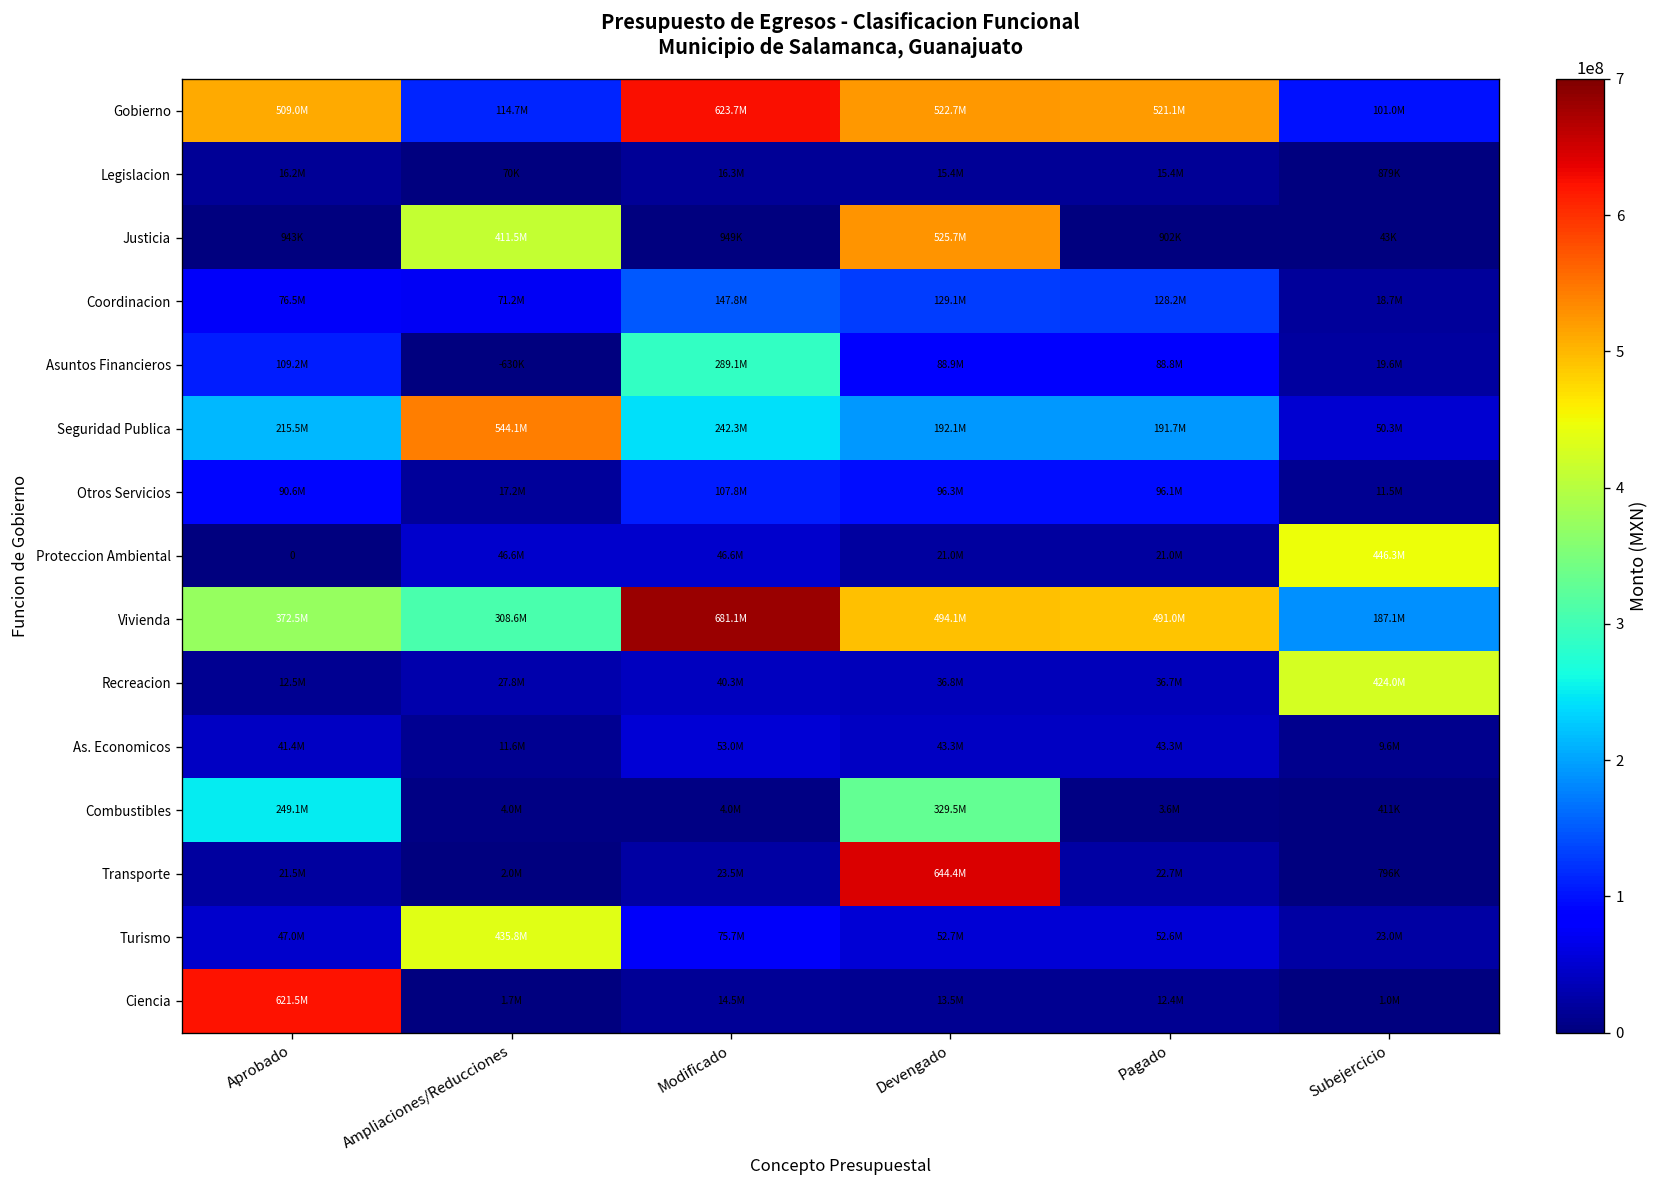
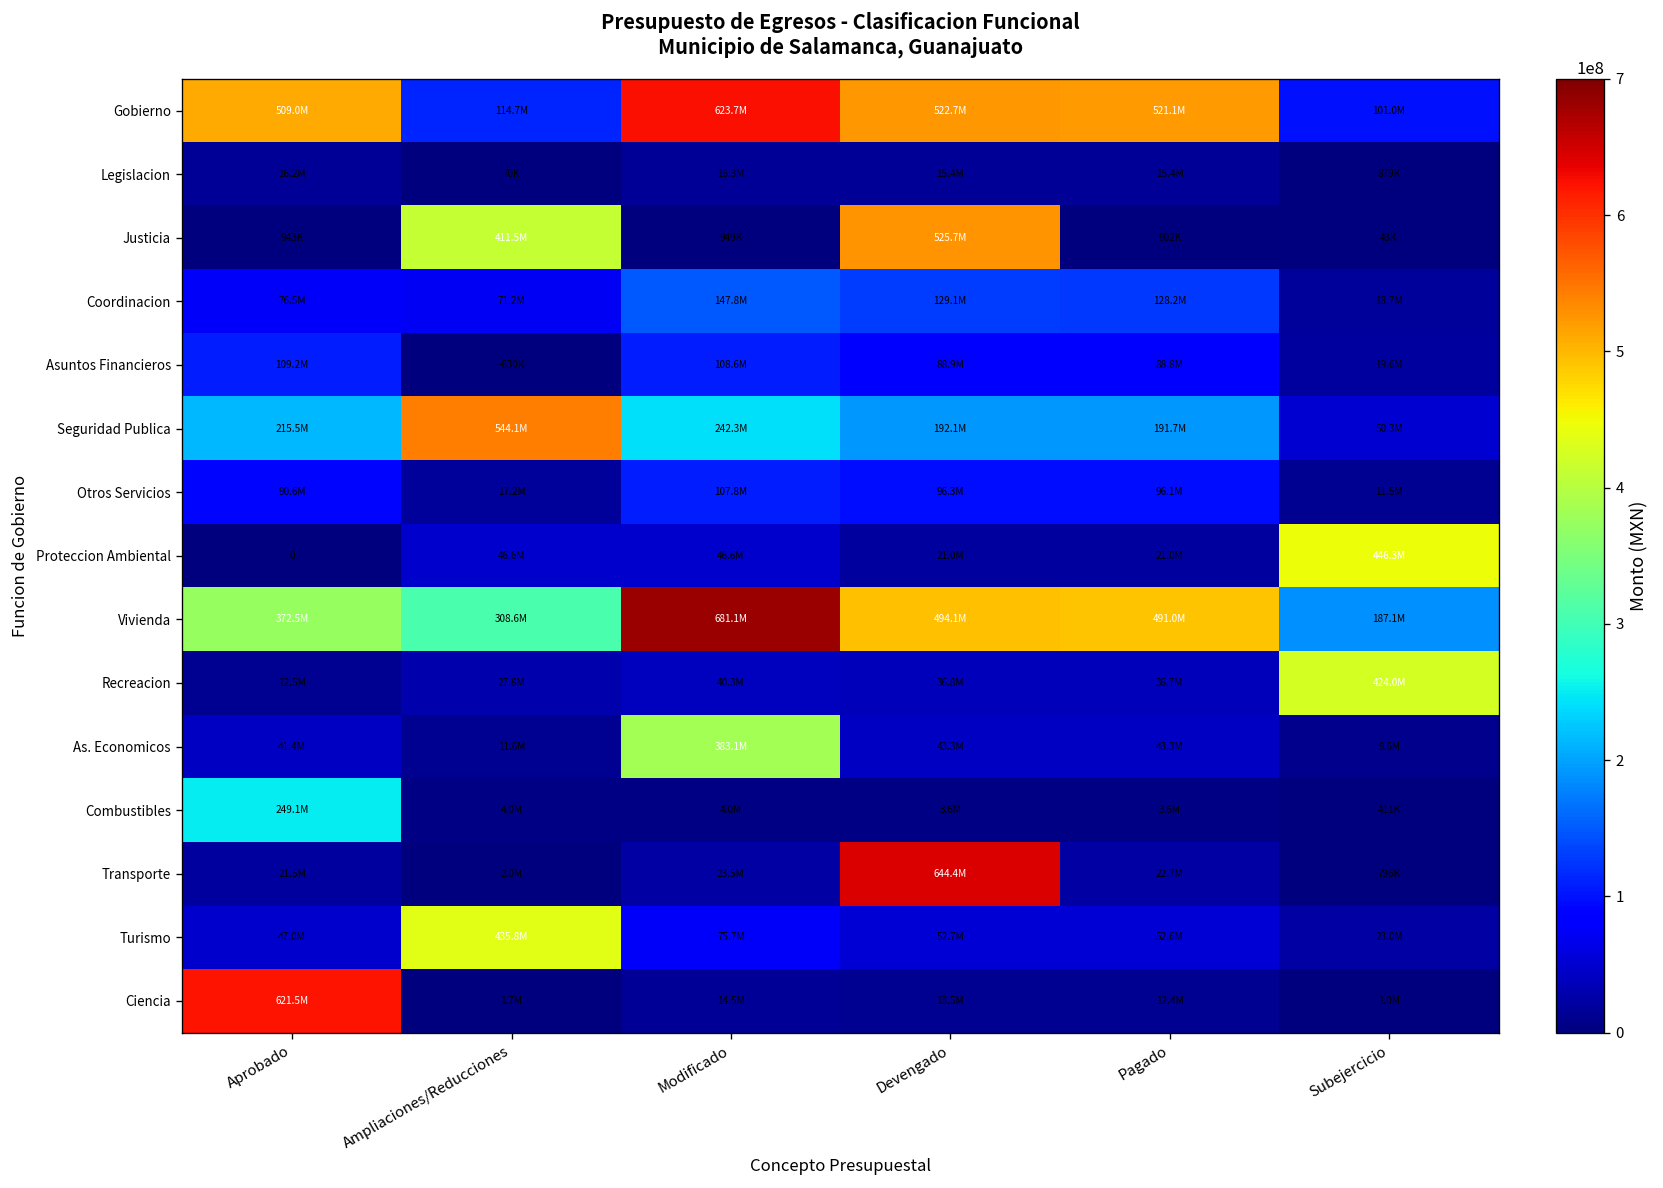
  {
    "Gobierno": {
      "Aprobado": "509.0M",
      "Ampliaciones/Reducciones": "114.7M",
      "Modificado": "623.7M",
      "Devengado": "522.7M",
      "Pagado": "521.1M",
      "Subejercicio": "101.0M"
    },
    "Legislacion": {
      "Aprobado": "16.2M",
      "Ampliaciones/Reducciones": "70K",
      "Modificado": "16.3M",
      "Devengado": "15.4M",
      "Pagado": "15.4M",
      "Subejercicio": "879K"
    },
    "Justicia": {
      "Aprobado": "943K",
      "Ampliaciones/Reducciones": "411.5M",
      "Modificado": "949K",
      "Devengado": "525.7M",
      "Pagado": "902K",
      "Subejercicio": "43K"
    },
    "Coordinacion": {
      "Aprobado": "76.5M",
      "Ampliaciones/Reducciones": "71.2M",
      "Modificado": "147.8M",
      "Devengado": "129.1M",
      "Pagado": "128.2M",
      "Subejercicio": "18.7M"
    },
    "Asuntos Financieros": {
      "Aprobado": "109.2M",
      "Ampliaciones/Reducciones": "-630K",
-     "Modificado": "289.1M",
+     "Modificado": "108.6M",
      "Devengado": "88.9M",
      "Pagado": "88.8M",
      "Subejercicio": "19.6M"
    },
    "Seguridad Publica": {
      "Aprobado": "215.5M",
      "Ampliaciones/Reducciones": "544.1M",
      "Modificado": "242.3M",
      "Devengado": "192.1M",
      "Pagado": "191.7M",
      "Subejercicio": "50.3M"
    },
    "Otros Servicios": {
      "Aprobado": "90.6M",
      "Ampliaciones/Reducciones": "17.2M",
      "Modificado": "107.8M",
      "Devengado": "96.3M",
      "Pagado": "96.1M",
      "Subejercicio": "11.5M"
    },
    "Proteccion Ambiental": {
      "Aprobado": "0",
      "Ampliaciones/Reducciones": "46.6M",
      "Modificado": "46.6M",
      "Devengado": "21.0M",
      "Pagado": "21.0M",
      "Subejercicio": "446.3M"
    },
    "Vivienda": {
      "Aprobado": "372.5M",
      "Ampliaciones/Reducciones": "308.6M",
      "Modificado": "681.1M",
      "Devengado": "494.1M",
      "Pagado": "491.0M",
      "Subejercicio": "187.1M"
    },
    "Recreacion": {
      "Aprobado": "12.5M",
      "Ampliaciones/Reducciones": "27.8M",
      "Modificado": "40.3M",
      "Devengado": "36.8M",
      "Pagado": "36.7M",
      "Subejercicio": "424.0M"
    },
    "As. Economicos": {
      "Aprobado": "41.4M",
      "Ampliaciones/Reducciones": "11.6M",
-     "Modificado": "53.0M",
+     "Modificado": "383.1M",
      "Devengado": "43.3M",
      "Pagado": "43.3M",
      "Subejercicio": "9.6M"
    },
    "Combustibles": {
      "Aprobado": "249.1M",
      "Ampliaciones/Reducciones": "4.0M",
      "Modificado": "4.0M",
-     "Devengado": "329.5M",
+     "Devengado": "3.6M",
      "Pagado": "3.6M",
      "Subejercicio": "411K"
    },
    "Transporte": {
      "Aprobado": "21.5M",
      "Ampliaciones/Reducciones": "2.0M",
      "Modificado": "23.5M",
      "Devengado": "644.4M",
      "Pagado": "22.7M",
      "Subejercicio": "796K"
    },
    "Turismo": {
      "Aprobado": "47.0M",
      "Ampliaciones/Reducciones": "435.8M",
      "Modificado": "75.7M",
      "Devengado": "52.7M",
      "Pagado": "52.6M",
      "Subejercicio": "23.0M"
    },
    "Ciencia": {
      "Aprobado": "621.5M",
      "Ampliaciones/Reducciones": "1.7M",
      "Modificado": "14.5M",
      "Devengado": "13.5M",
      "Pagado": "12.4M",
      "Subejercicio": "1.0M"
    }
  }
